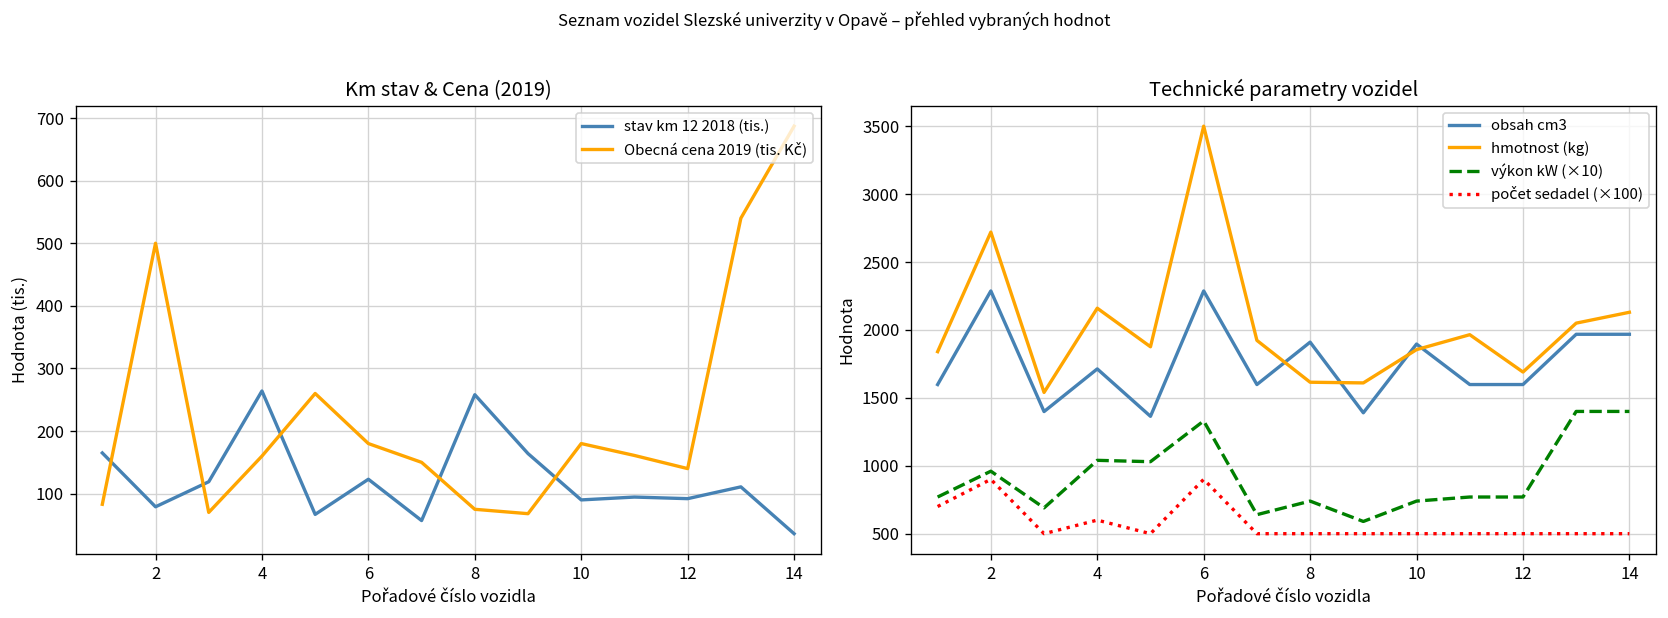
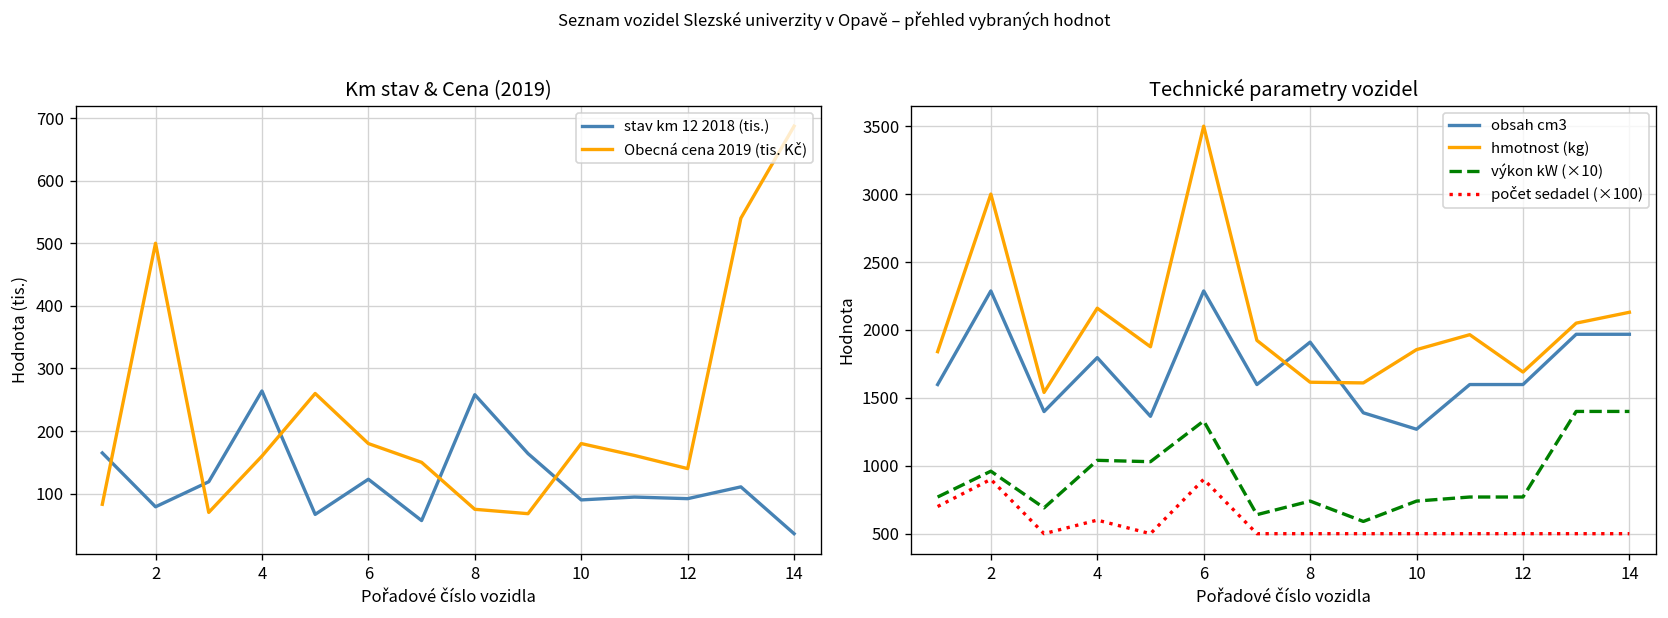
  {
    "Km stav & Cena (2019)": {
      "stav km 12 2018 (tis.)": {
        "2": 80,
        "4": 260,
        "6": 120,
        "8": 260,
        "10": 90,
        "12": 90,
        "14": 40
      },
      "Obecná cena 2019 (tis. Kč)": {
        "2": 500,
        "4": 160,
        "6": 180,
        "8": 80,
        "10": 180,
        "12": 140
      }
    },
    "Technické parametry vozidel": {
      "obsah cm3": {
        "2": 2290,
-       "4": 1710,
+       "4": 1800,
        "6": 2290,
        "8": 1910,
-       "10": 1900,
+       "10": 1270,
        "12": 1600,
        "14": 1970
      },
      "hmotnost (kg)": {
-       "2": 2720,
+       "2": 3000,
        "4": 2160,
        "6": 3500,
        "8": 1620,
        "10": 1860,
        "12": 1690,
        "14": 2130
      },
      "výkon kW (×10)": {
        "2": 960,
        "4": 1040,
        "6": 1330,
        "8": 740,
        "10": 740,
        "12": 770,
        "14": 1400
      },
      "počet sedadel (×100)": {
        "2": 900,
        "4": 600,
        "6": 900,
        "8": 500,
        "10": 500,
        "12": 500,
        "14": 500
      }
    }
  }
